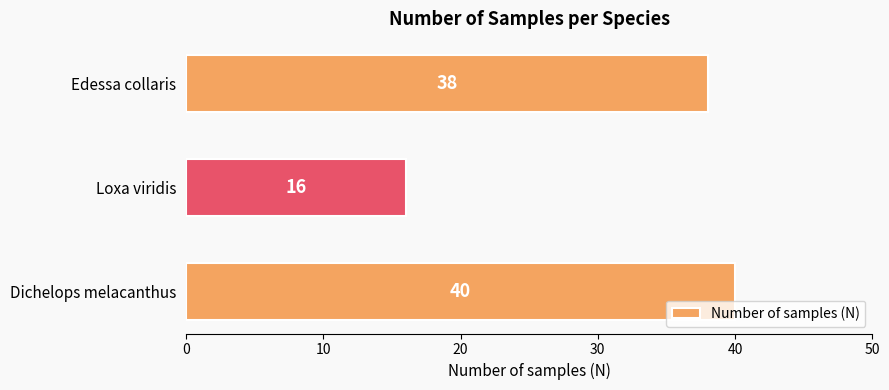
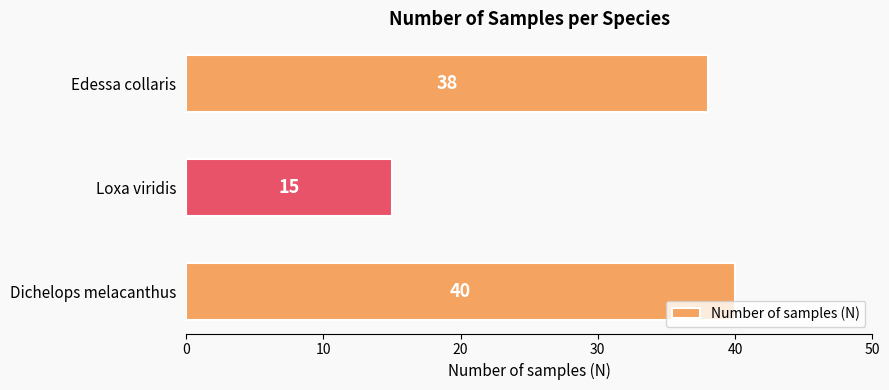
  {
    "Edessa collaris": 38,
-   "Loxa viridis": 16,
+   "Loxa viridis": 15,
    "Dichelops melacanthus": 40
  }
